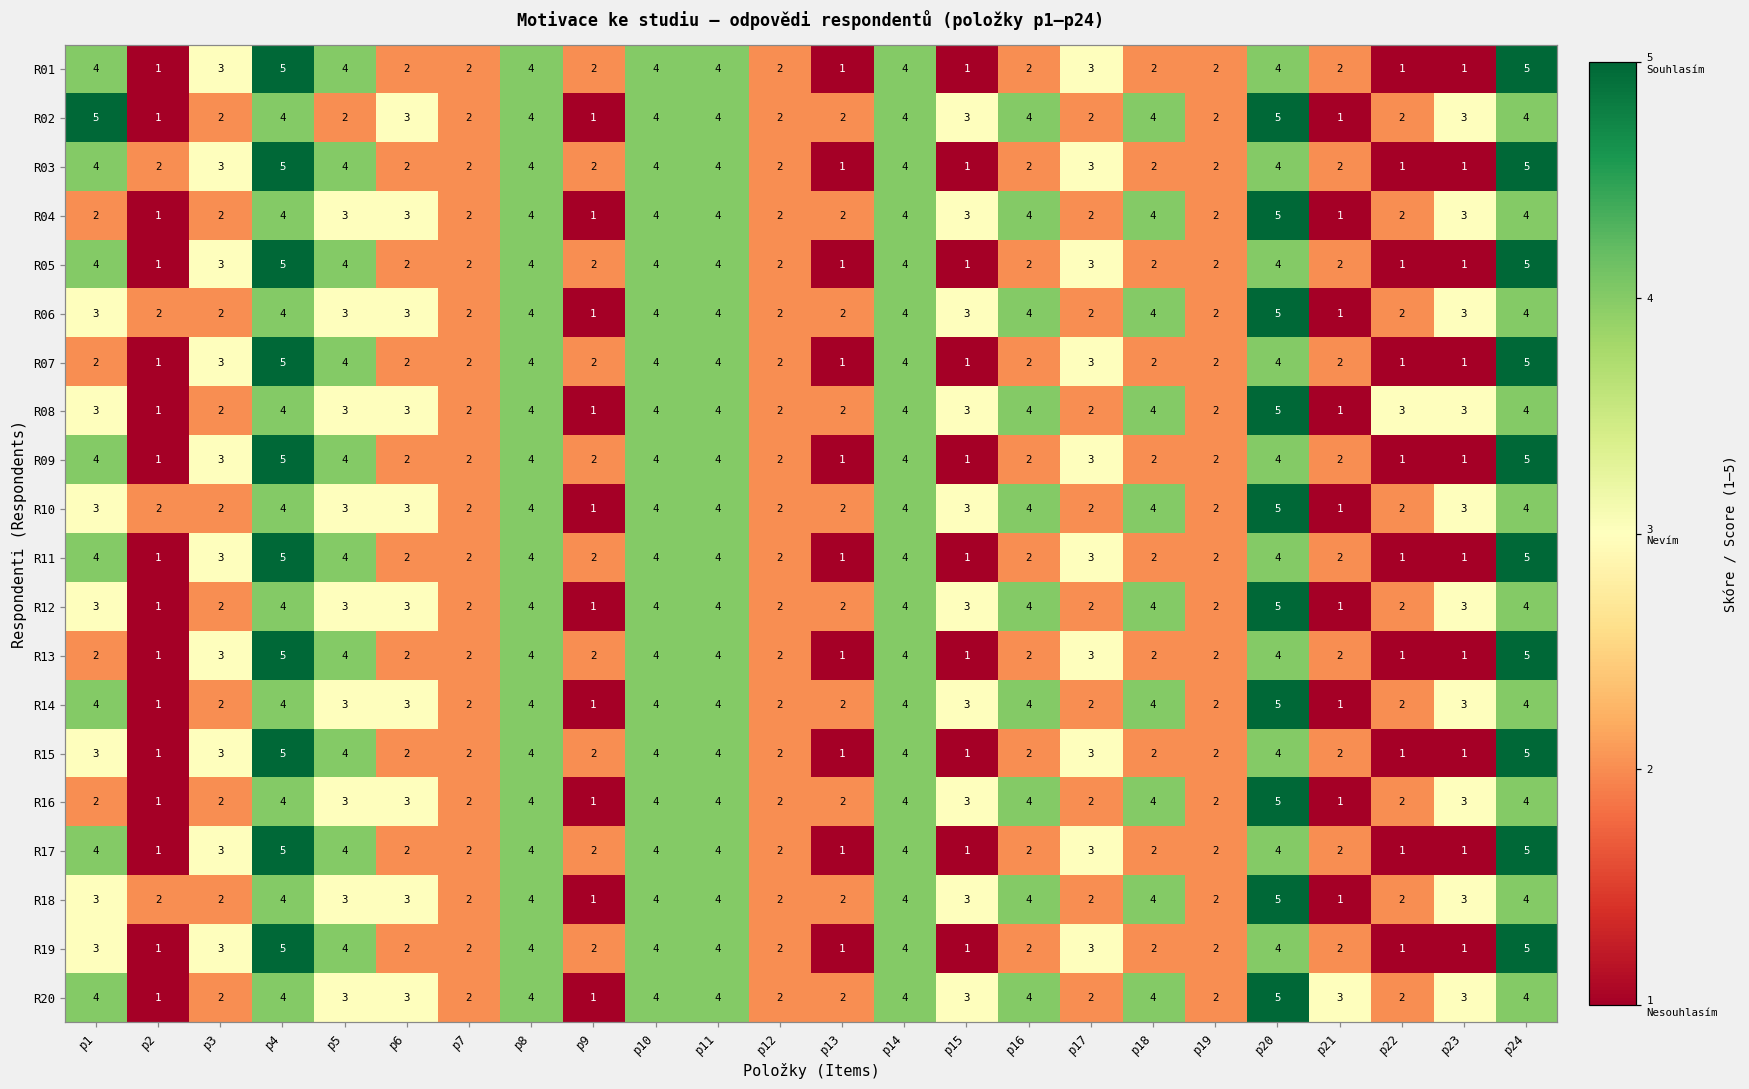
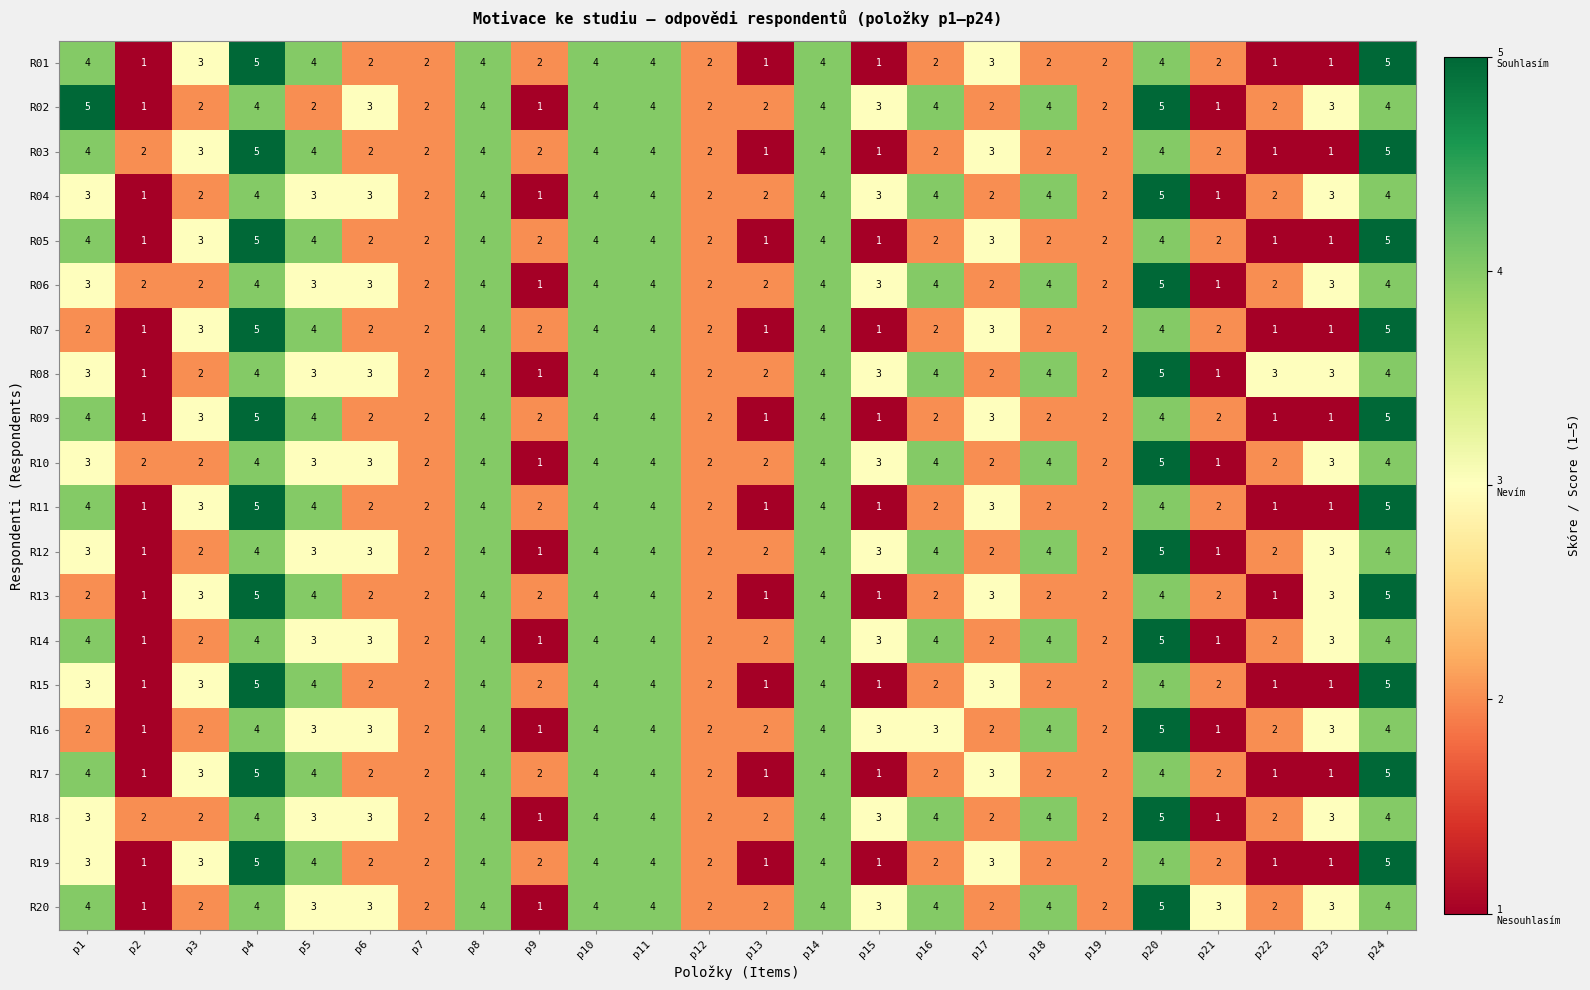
  {
    "R04": {
-     "p1": 2,
+     "p1": 3,
      "p2": 1,
      "p3": 2,
      "p4": 4,
      "p5": 3,
      "p6": 3,
      "p7": 2,
      "p8": 4,
      "p9": 1,
      "p10": 4,
      "p11": 4,
      "p12": 2,
      "p13": 2,
      "p14": 4,
      "p15": 3,
      "p16": 4,
      "p17": 2,
      "p18": 4,
      "p19": 2,
      "p20": 5,
      "p21": 1,
      "p22": 2,
      "p23": 3,
      "p24": 4
    },
    "R13": {
      "p1": 2,
      "p2": 1,
      "p3": 3,
      "p4": 5,
      "p5": 4,
      "p6": 2,
      "p7": 2,
      "p8": 4,
      "p9": 2,
      "p10": 4,
      "p11": 4,
      "p12": 2,
      "p13": 1,
      "p14": 4,
      "p15": 1,
      "p16": 2,
      "p17": 3,
      "p18": 2,
      "p19": 2,
      "p20": 4,
      "p21": 2,
      "p22": 1,
-     "p23": 1,
+     "p23": 3,
      "p24": 5
    },
    "R16": {
      "p1": 2,
      "p2": 1,
      "p3": 2,
      "p4": 4,
      "p5": 3,
      "p6": 3,
      "p7": 2,
      "p8": 4,
      "p9": 1,
      "p10": 4,
      "p11": 4,
      "p12": 2,
      "p13": 2,
      "p14": 4,
      "p15": 3,
-     "p16": 4,
+     "p16": 3,
      "p17": 2,
      "p18": 4,
      "p19": 2,
      "p20": 5,
      "p21": 1,
      "p22": 2,
      "p23": 3,
      "p24": 4
    }
  }
